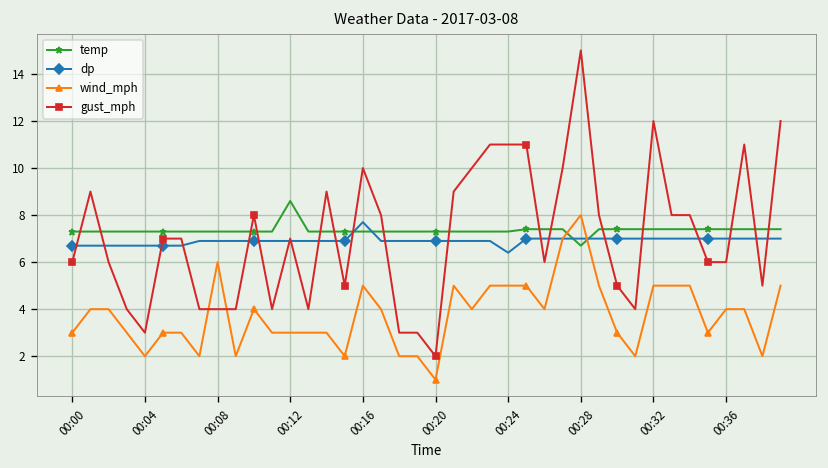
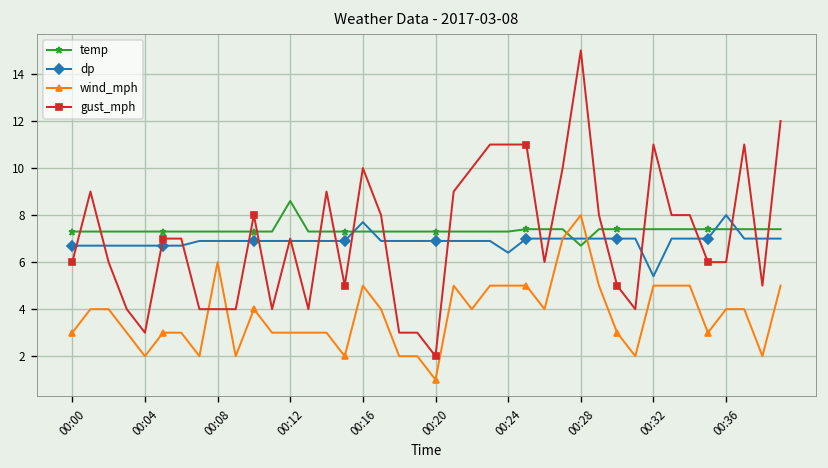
  {
    "temp": {
      "00:00": 7.3,
      "00:04": 7.3,
      "00:08": 7.3,
      "00:12": 8.6,
      "00:16": 7.3,
      "00:20": 7.3,
      "00:24": 7.3,
      "00:28": 6.7,
      "00:32": 7.4,
      "00:36": 7.4
    },
    "dp": {
      "00:00": 6.7,
      "00:04": 6.7,
      "00:08": 6.9,
      "00:16": 7.7,
      "00:20": 6.9,
      "00:24": 6.4,
      "00:28": 7.0,
-     "00:32": 7.0,
-     "00:36": 7
+     "00:32": 5.4,
+     "00:36": 8
    },
    "wind_mph": {
      "00:00": 3.0,
      "00:04": 2.0,
      "00:08": 6.0,
      "00:12": 3.0,
      "00:16": 5.0,
      "00:20": 1.0,
      "00:24": 5.0,
      "00:28": 8.0,
      "00:32": 5.0,
      "00:36": 4.0
    },
    "gust_mph": {
      "00:00": 6,
      "00:04": 3,
      "00:08": 4,
      "00:16": 10,
      "00:20": 2,
      "00:24": 11,
      "00:28": 15,
-     "00:32": 12,
+     "00:32": 11,
      "00:36": 6
    }
  }
